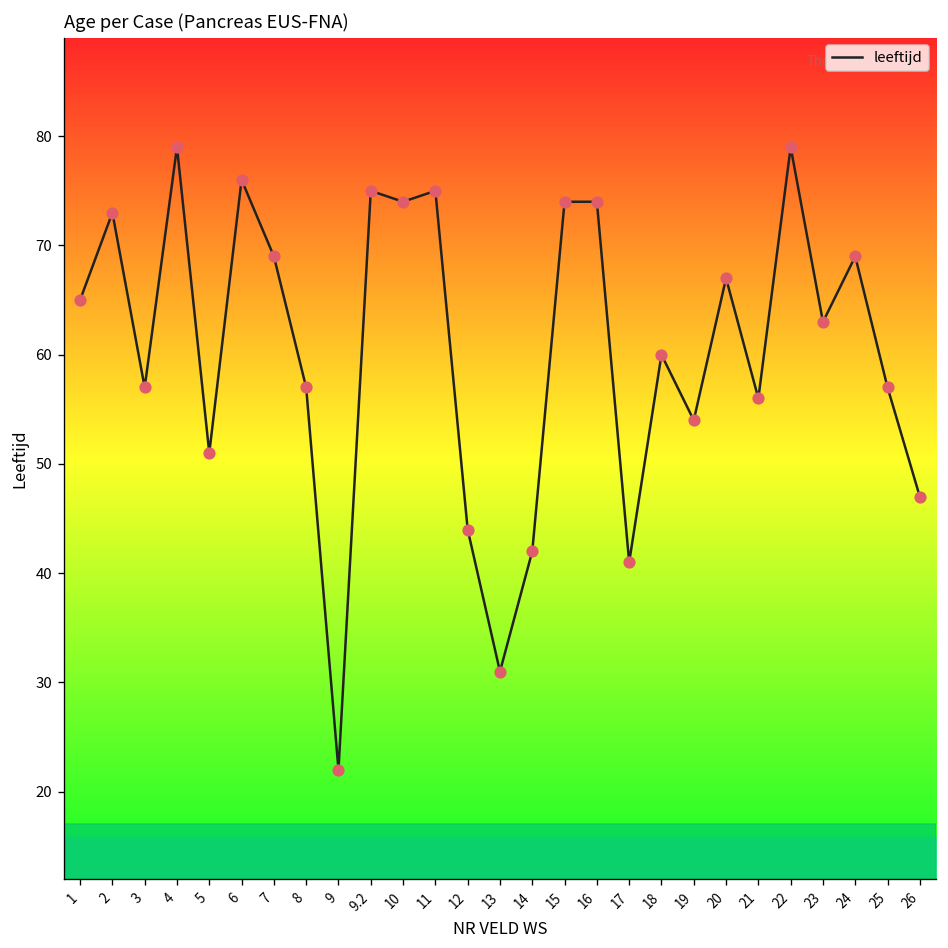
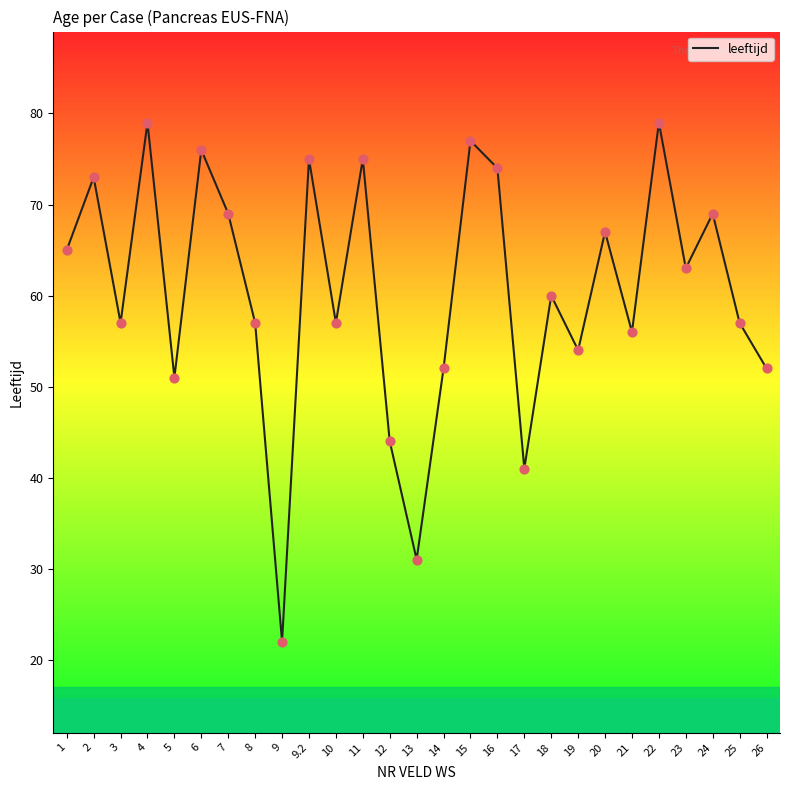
  {
    "1": 65,
    "2": 73,
    "3": 57,
    "4": 79,
    "5": 51,
    "6": 76,
    "7": 69,
    "8": 57,
    "9": 22,
    "9.2": 75,
-   "10": 74,
+   "10": 57,
    "11": 75,
    "12": 44,
    "13": 31,
-   "14": 42,
-   "15": 74,
+   "14": 52,
+   "15": 77,
    "16": 74,
    "17": 41,
    "18": 60,
    "19": 54,
    "20": 67,
    "21": 56,
    "22": 79,
    "23": 63,
    "24": 69,
    "25": 57,
-   "26": 47
+   "26": 52
  }
